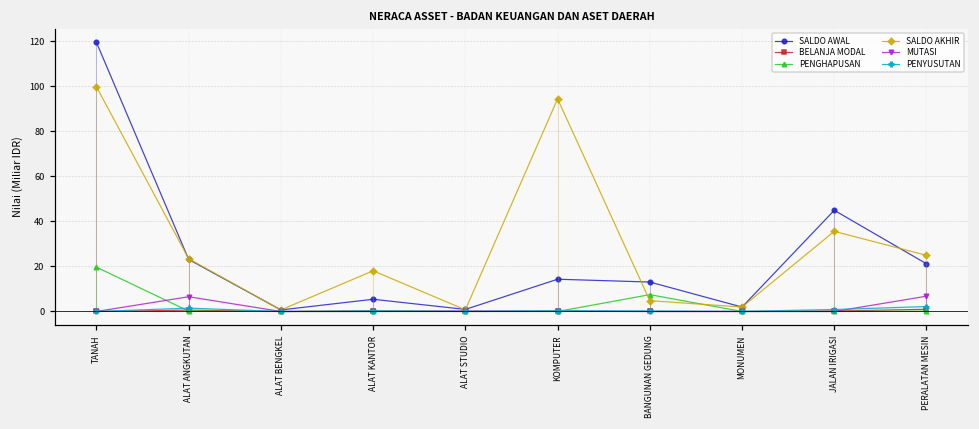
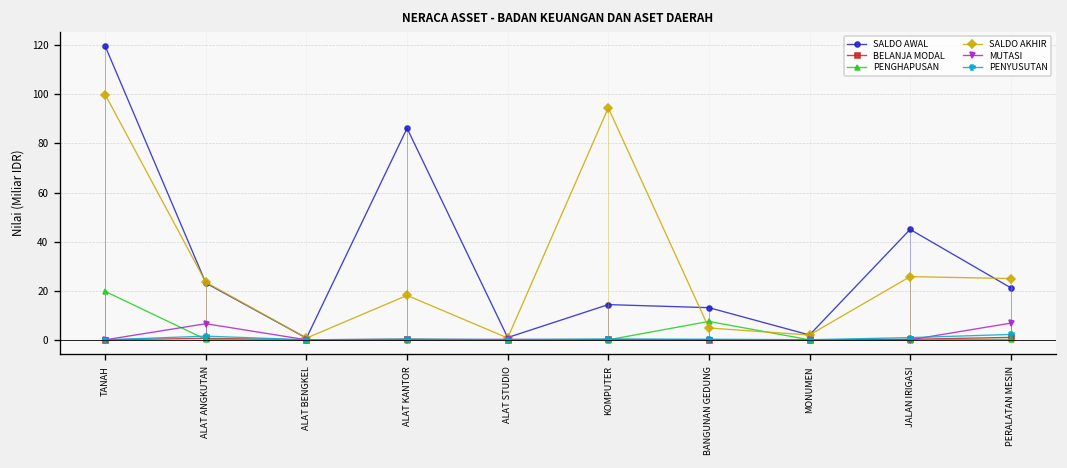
  {
    "SALDO AWAL": {
      "TANAH": 120,
-     "ALAT KANTOR": 5,
+     "ALAT KANTOR": 86,
      "KOMPUTER": 14,
      "BANGUNAN GEDUNG": 13,
      "JALAN IRIGASI": 45,
      "PERALATAN MESIN": 21
    },
    "PENGHAPUSAN": {
      "TANAH": 20,
      "BANGUNAN GEDUNG": 7
    },
    "SALDO AKHIR": {
      "TANAH": 100,
      "ALAT KANTOR": 18,
      "KOMPUTER": 95,
      "BANGUNAN GEDUNG": 5,
-     "JALAN IRIGASI": 36,
+     "JALAN IRIGASI": 26,
      "PERALATAN MESIN": 25
    },
    "MUTASI": {
      "ALAT ANGKUTAN": 7,
      "PERALATAN MESIN": 7
    }
  }
